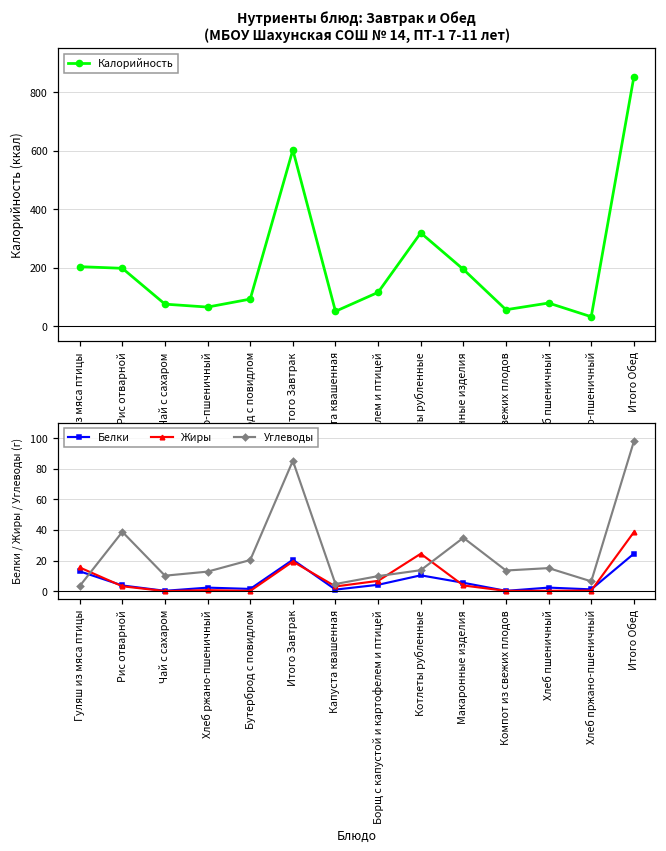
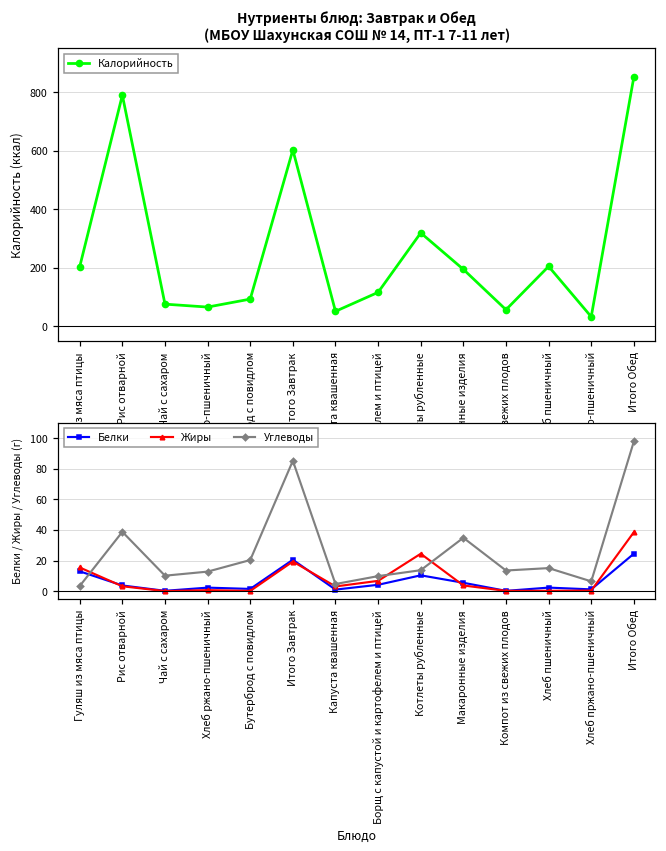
  {
    "Нутриенты блюд: Завтрак и Обед (МБОУ Шахунская СОШ № 14, ПТ-1 7-11 лет)": {
-     "Рис отварной": 200,
+     "Рис отварной": 790,
      "Чай с сахаром": 80,
      "Итого Завтрак": 600,
-     "Хлеб пшеничный": 80,
+     "Хлеб пшеничный": 200,
      "Итого Обед": 850
    }
  }
